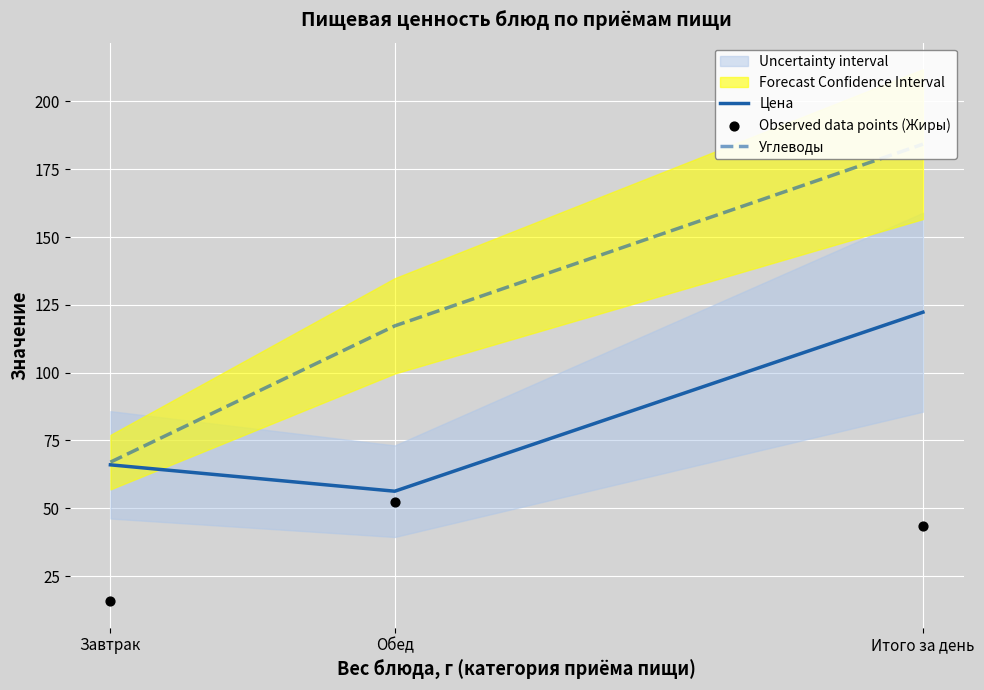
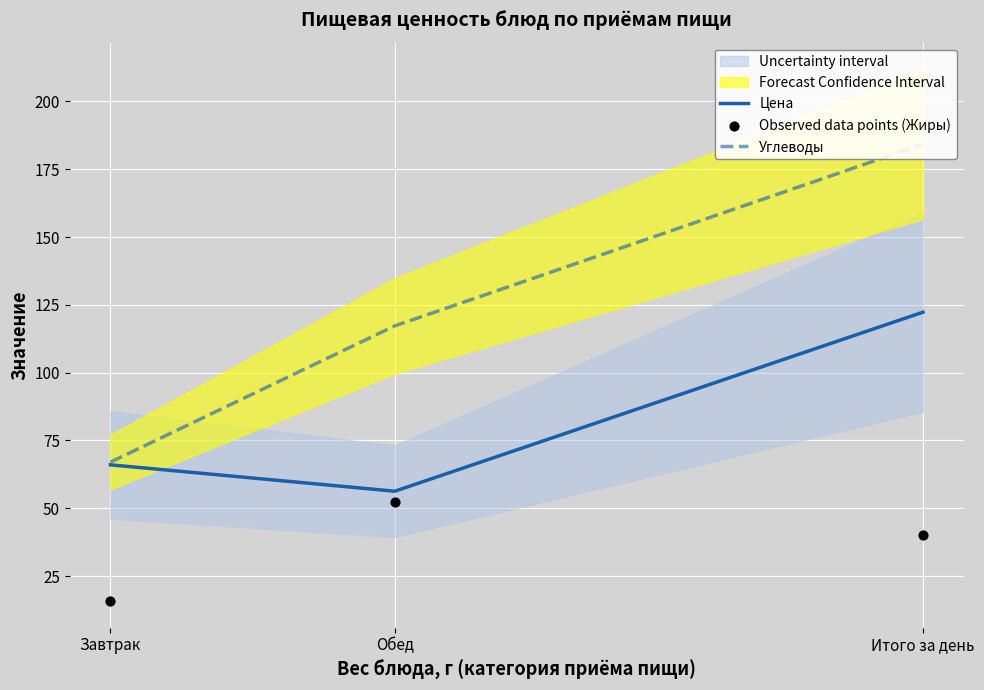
  {
    "Observed data points (Жиры)": {
-     "Итого за день": 43
+     "Итого за день": 40
    }
  }
